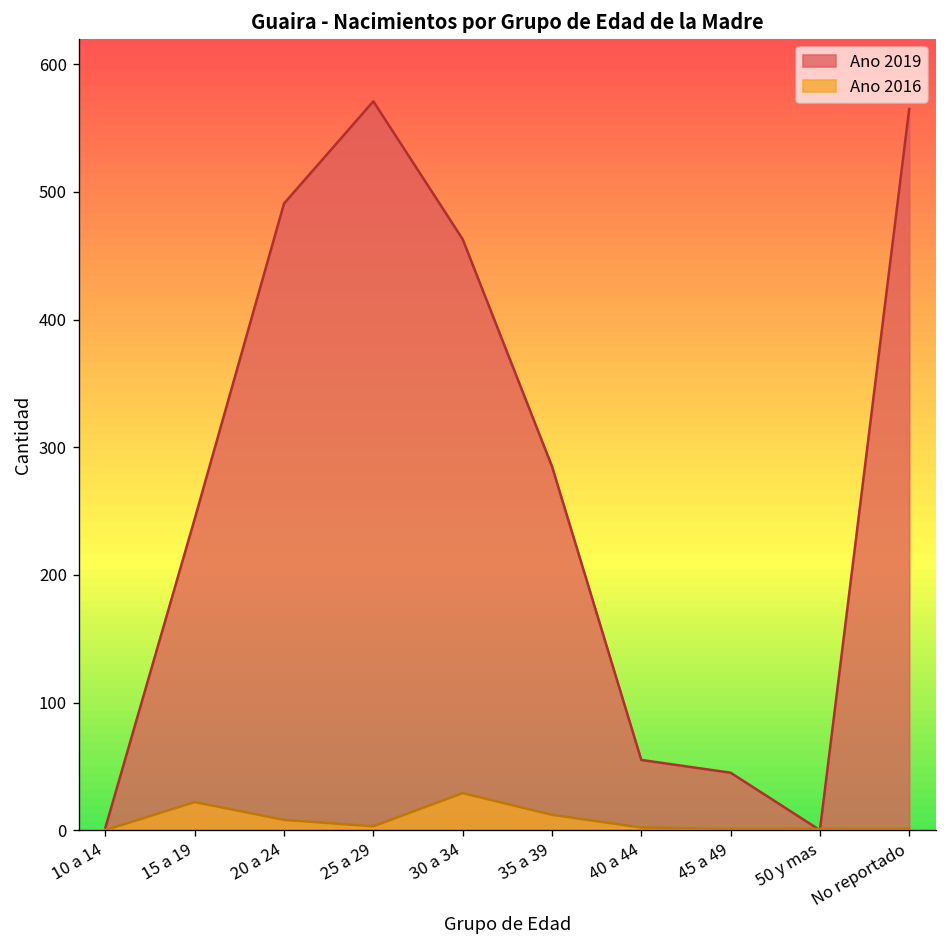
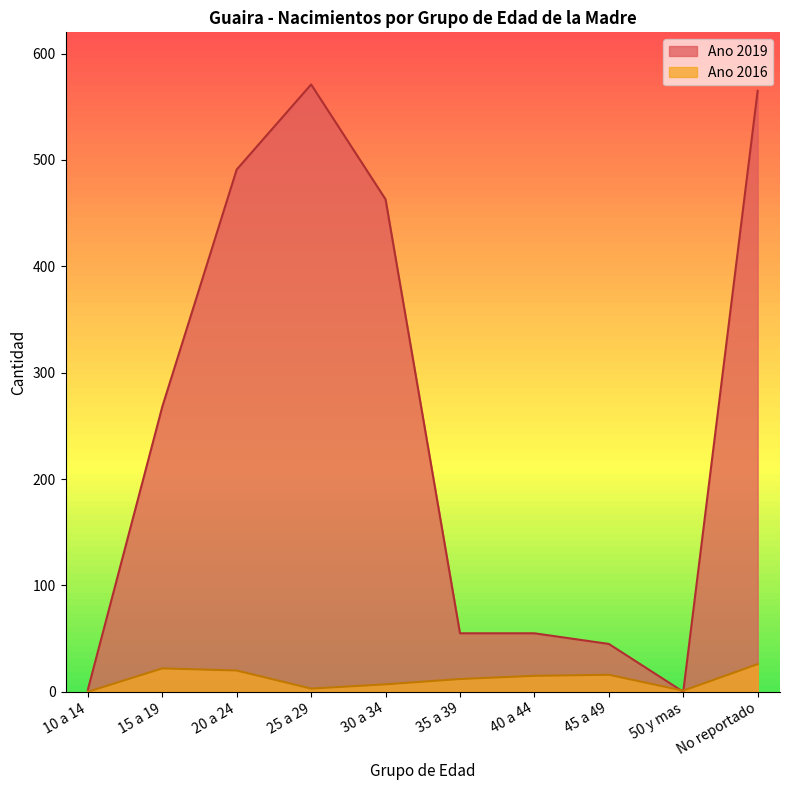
  {
    "Ano 2019": {
-     "15 a 19": 244,
+     "15 a 19": 268,
      "20 a 24": 491,
      "25 a 29": 571,
      "30 a 34": 463,
-     "35 a 39": 285,
+     "35 a 39": 55,
      "40 a 44": 55,
      "45 a 49": 45,
      "No reportado": 565
    },
    "Ano 2016": {
      "15 a 19": 22,
-     "20 a 24": 8,
+     "20 a 24": 20,
      "25 a 29": 3,
-     "30 a 34": 29,
+     "30 a 34": 7,
      "35 a 39": 12,
-     "40 a 44": 2,
-     "45 a 49": 1,
-     "No reportado": 1
+     "40 a 44": 15,
+     "45 a 49": 16,
+     "No reportado": 26
    }
  }
